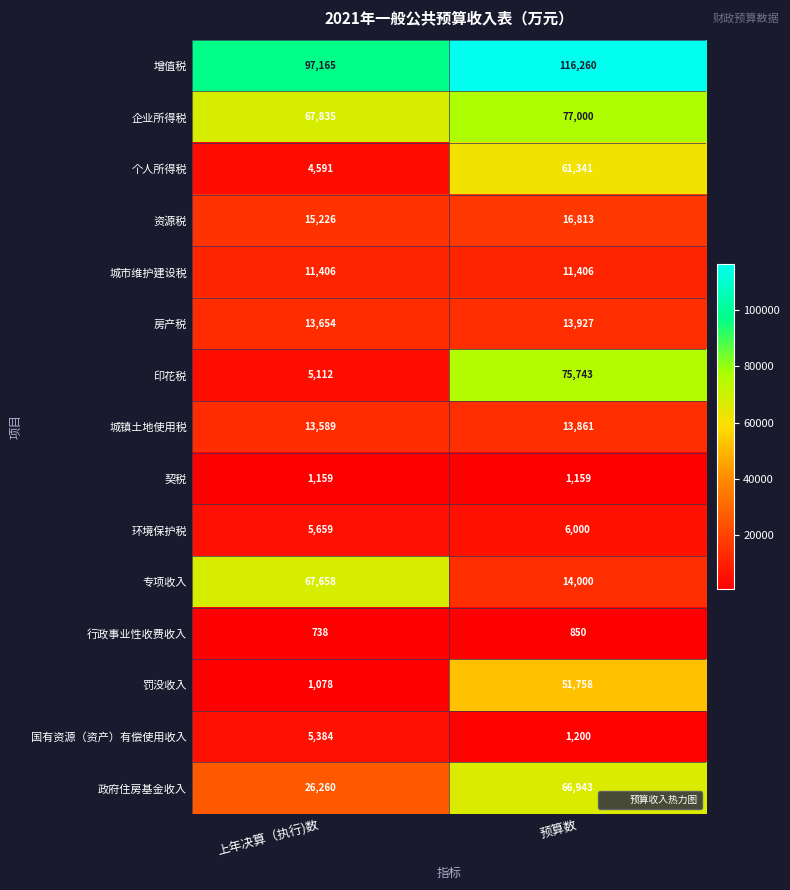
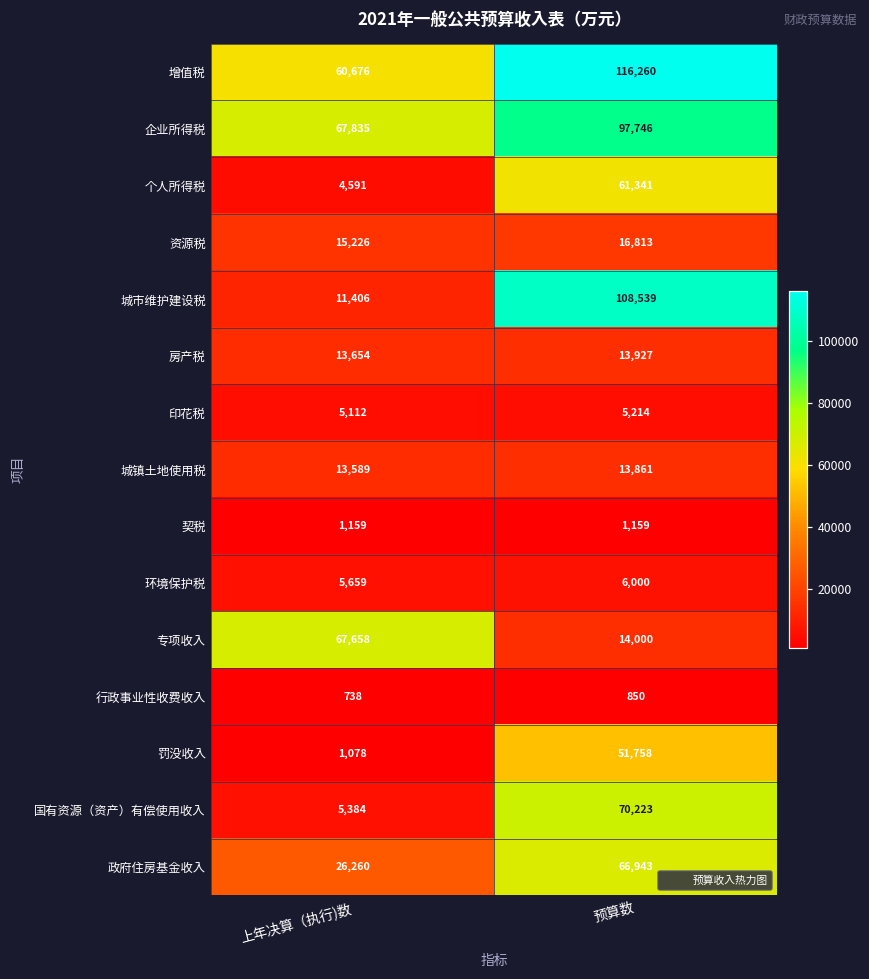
  {
    "增值税": {
-     "上年决算（执行)数": "97,165",
+     "上年决算（执行)数": "60,676",
      "预算数": "116,260"
    },
    "企业所得税": {
      "上年决算（执行)数": "67,835",
-     "预算数": "77,000"
+     "预算数": "97,746"
    },
    "个人所得税": {
      "上年决算（执行)数": "4,591",
      "预算数": "61,341"
    },
    "资源税": {
      "上年决算（执行)数": "15,226",
      "预算数": "16,813"
    },
    "城市维护建设税": {
      "上年决算（执行)数": "11,406",
-     "预算数": "11,406"
+     "预算数": "108,539"
    },
    "房产税": {
      "上年决算（执行)数": "13,654",
      "预算数": "13,927"
    },
    "印花税": {
      "上年决算（执行)数": "5,112",
-     "预算数": "75,743"
+     "预算数": "5,214"
    },
    "城镇土地使用税": {
      "上年决算（执行)数": "13,589",
      "预算数": "13,861"
    },
    "契税": {
      "上年决算（执行)数": "1,159",
      "预算数": "1,159"
    },
    "环境保护税": {
      "上年决算（执行)数": "5,659",
      "预算数": "6,000"
    },
    "专项收入": {
      "上年决算（执行)数": "67,658",
      "预算数": "14,000"
    },
    "行政事业性收费收入": {
      "上年决算（执行)数": "738",
      "预算数": "850"
    },
    "罚没收入": {
      "上年决算（执行)数": "1,078",
      "预算数": "51,758"
    },
    "国有资源（资产）有偿使用收入": {
      "上年决算（执行)数": "5,384",
-     "预算数": "1,200"
+     "预算数": "70,223"
    },
    "政府住房基金收入": {
      "上年决算（执行)数": "26,260",
      "预算数": "66,943"
    }
  }
